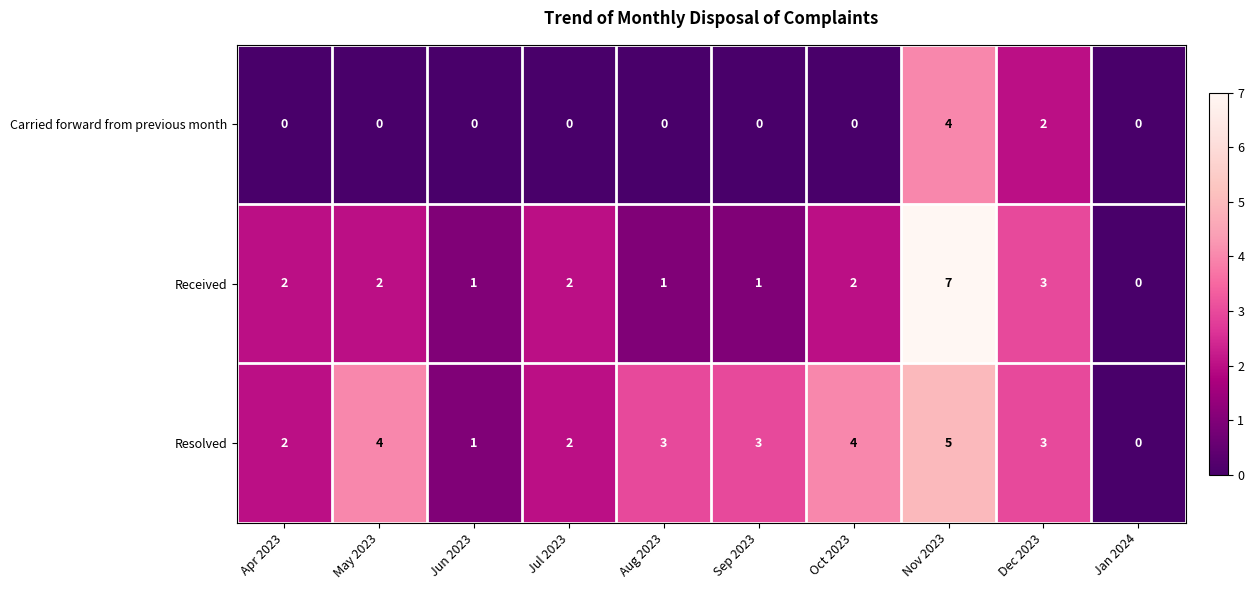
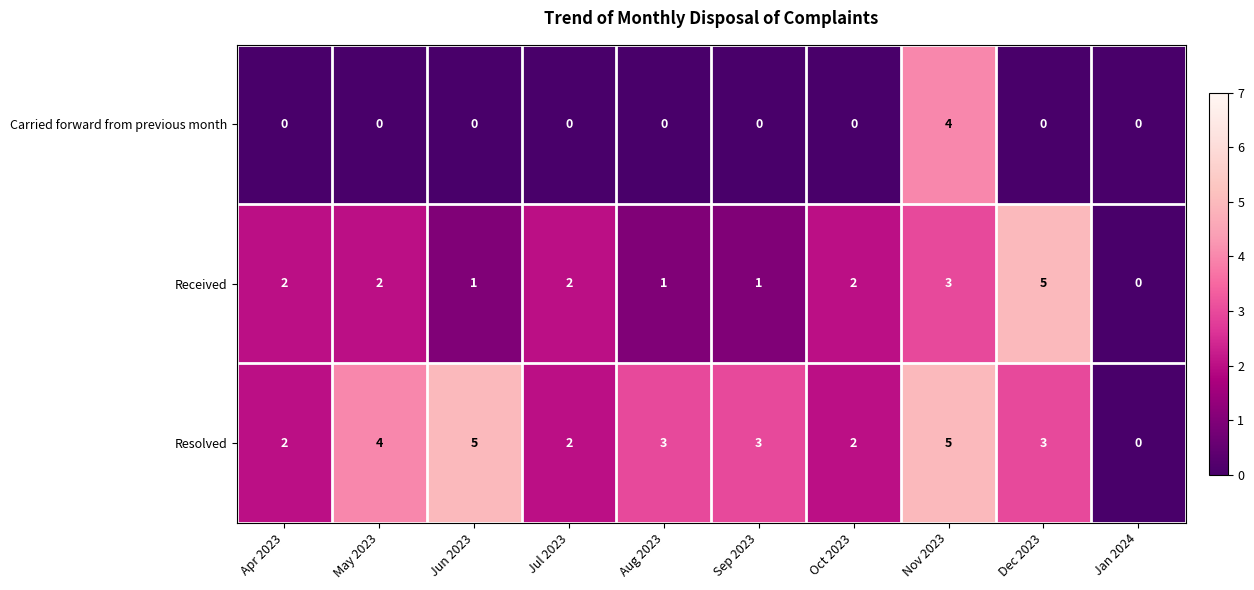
  {
    "Carried forward from previous month": {
      "Apr 2023": 0,
      "May 2023": 0,
      "Jun 2023": 0,
      "Jul 2023": 0,
      "Aug 2023": 0,
      "Sep 2023": 0,
      "Oct 2023": 0,
      "Nov 2023": 4,
-     "Dec 2023": 2,
+     "Dec 2023": 0,
      "Jan 2024": 0
    },
    "Received": {
      "Apr 2023": 2,
      "May 2023": 2,
      "Jun 2023": 1,
      "Jul 2023": 2,
      "Aug 2023": 1,
      "Sep 2023": 1,
      "Oct 2023": 2,
-     "Nov 2023": 7,
-     "Dec 2023": 3,
+     "Nov 2023": 3,
+     "Dec 2023": 5,
      "Jan 2024": 0
    },
    "Resolved": {
      "Apr 2023": 2,
      "May 2023": 4,
-     "Jun 2023": 1,
+     "Jun 2023": 5,
      "Jul 2023": 2,
      "Aug 2023": 3,
      "Sep 2023": 3,
-     "Oct 2023": 4,
+     "Oct 2023": 2,
      "Nov 2023": 5,
      "Dec 2023": 3,
      "Jan 2024": 0
    }
  }
